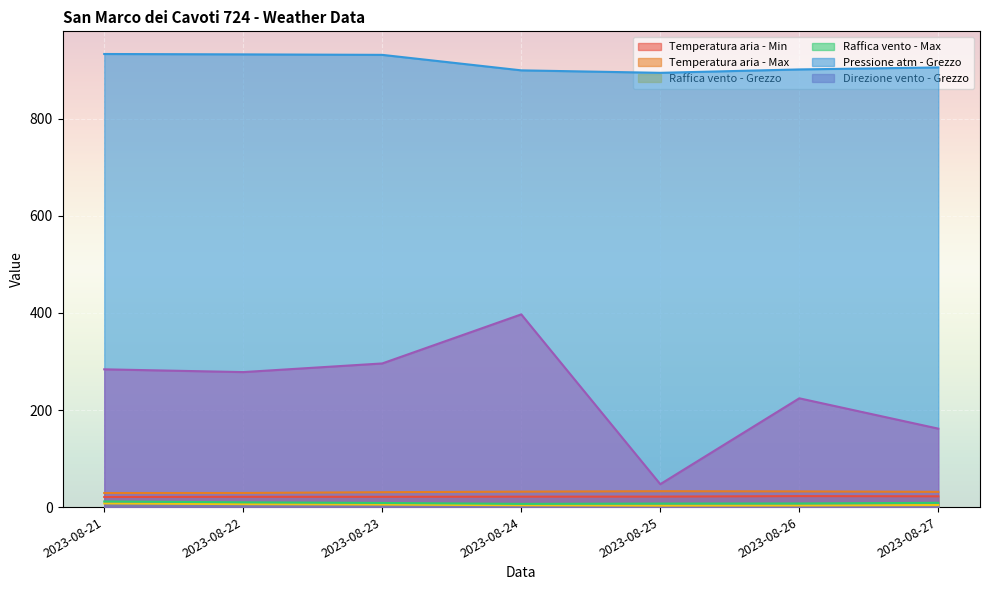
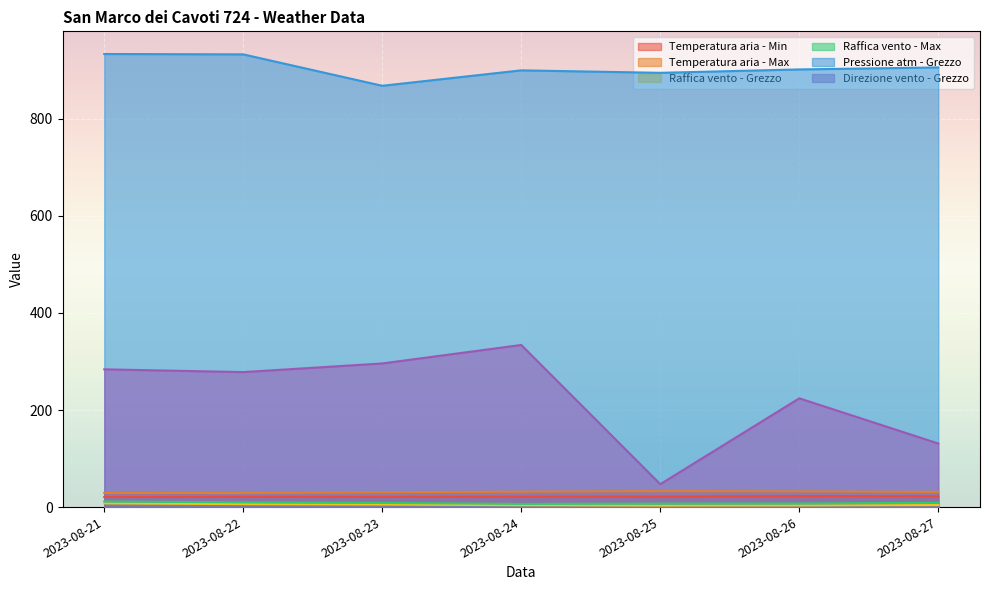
  {
    "Pressione atm - Grezzo": {
      "2023-08-21": 930,
      "2023-08-22": 930,
-     "2023-08-23": 930,
+     "2023-08-23": 870,
      "2023-08-24": 900
    },
    "Direzione vento - Grezzo": {
      "2023-08-21": 280,
      "2023-08-22": 280,
      "2023-08-23": 300,
-     "2023-08-24": 400,
+     "2023-08-24": 330,
      "2023-08-25": 50,
      "2023-08-26": 220,
-     "2023-08-27": 160
+     "2023-08-27": 130
    }
  }
